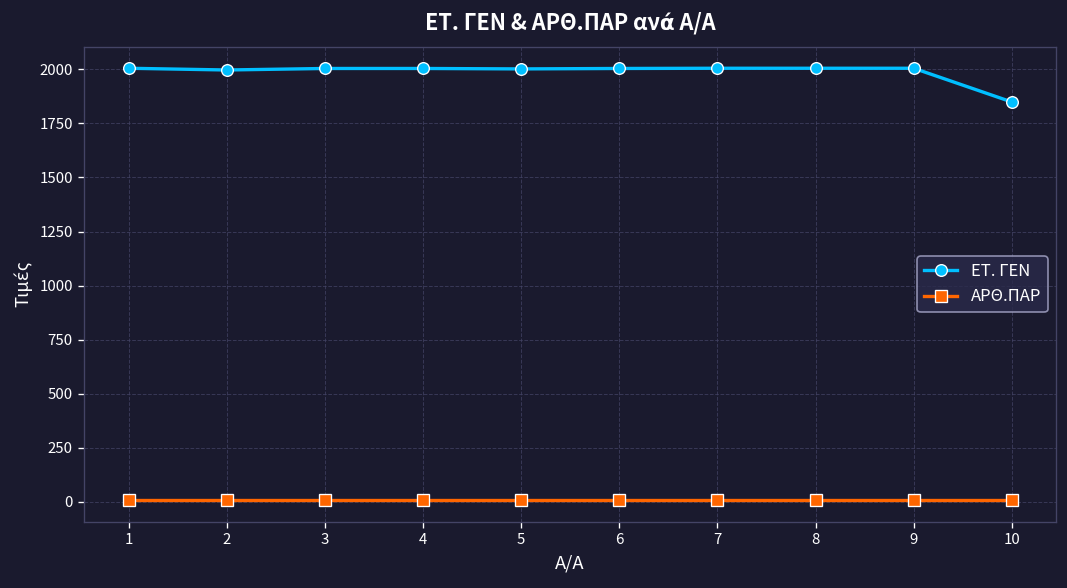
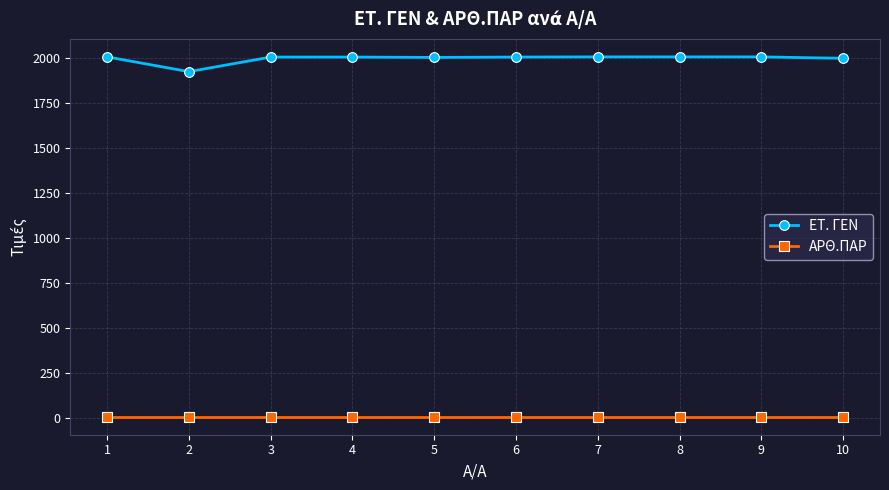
  {
    "ΕΤ. ΓΕΝ": {
      "1": 2010,
-     "2": 2000,
+     "2": 1920,
      "3": 2000,
      "4": 2000,
      "5": 2000,
      "6": 2000,
      "7": 2010,
      "8": 2010,
      "9": 2010,
-     "10": 1850
+     "10": 2000
    },
    "ΑΡΘ.ΠΑΡ": {
      "1": 10,
      "2": 10,
      "3": 10,
      "4": 10,
      "5": 10,
      "6": 10,
      "7": 10,
      "8": 10,
      "9": 10,
      "10": 10
    }
  }
